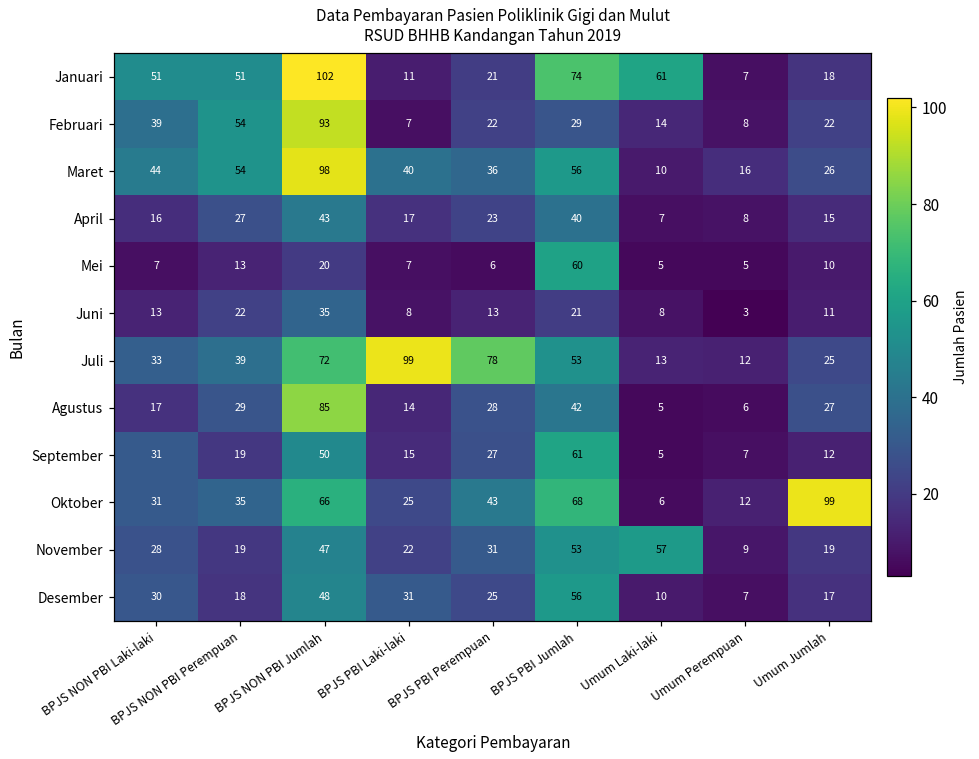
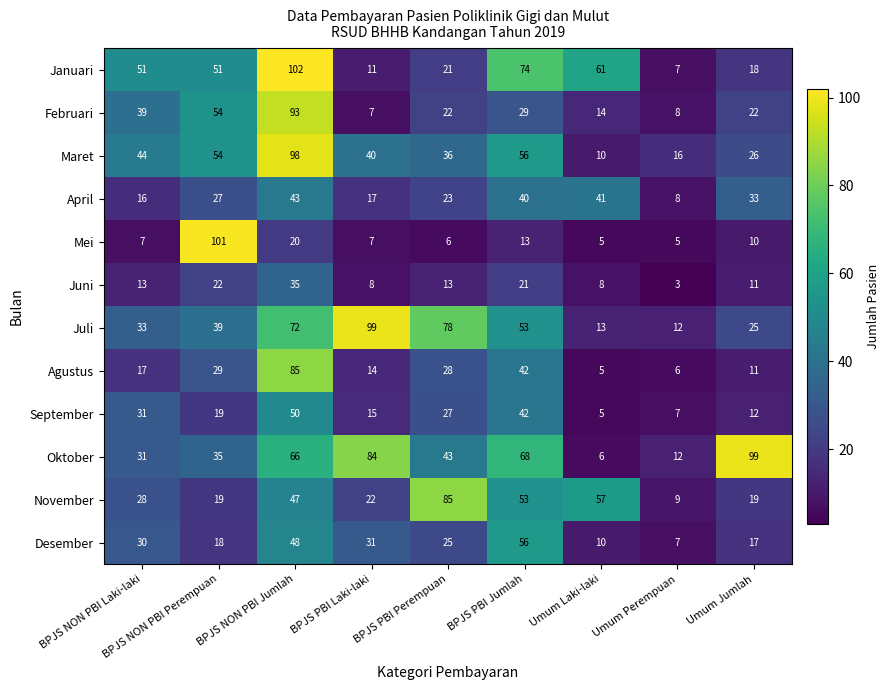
  {
    "Januari": {
      "BPJS NON PBI Laki-laki": 51,
      "BPJS NON PBI Perempuan": 51,
      "BPJS NON PBI Jumlah": 102,
      "BPJS PBI Laki-laki": 11,
      "BPJS PBI Perempuan": 21,
      "BPJS PBI Jumlah": 74,
      "Umum Laki-laki": 61,
      "Umum Perempuan": 7,
      "Umum Jumlah": 18
    },
    "Februari": {
      "BPJS NON PBI Laki-laki": 39,
      "BPJS NON PBI Perempuan": 54,
      "BPJS NON PBI Jumlah": 93,
      "BPJS PBI Laki-laki": 7,
      "BPJS PBI Perempuan": 22,
      "BPJS PBI Jumlah": 29,
      "Umum Laki-laki": 14,
      "Umum Perempuan": 8,
      "Umum Jumlah": 22
    },
    "Maret": {
      "BPJS NON PBI Laki-laki": 44,
      "BPJS NON PBI Perempuan": 54,
      "BPJS NON PBI Jumlah": 98,
      "BPJS PBI Laki-laki": 40,
      "BPJS PBI Perempuan": 36,
      "BPJS PBI Jumlah": 56,
      "Umum Laki-laki": 10,
      "Umum Perempuan": 16,
      "Umum Jumlah": 26
    },
    "April": {
      "BPJS NON PBI Laki-laki": 16,
      "BPJS NON PBI Perempuan": 27,
      "BPJS NON PBI Jumlah": 43,
      "BPJS PBI Laki-laki": 17,
      "BPJS PBI Perempuan": 23,
      "BPJS PBI Jumlah": 40,
-     "Umum Laki-laki": 7,
+     "Umum Laki-laki": 41,
      "Umum Perempuan": 8,
-     "Umum Jumlah": 15
+     "Umum Jumlah": 33
    },
    "Mei": {
      "BPJS NON PBI Laki-laki": 7,
-     "BPJS NON PBI Perempuan": 13,
+     "BPJS NON PBI Perempuan": 101,
      "BPJS NON PBI Jumlah": 20,
      "BPJS PBI Laki-laki": 7,
      "BPJS PBI Perempuan": 6,
-     "BPJS PBI Jumlah": 60,
+     "BPJS PBI Jumlah": 13,
      "Umum Laki-laki": 5,
      "Umum Perempuan": 5,
      "Umum Jumlah": 10
    },
    "Juni": {
      "BPJS NON PBI Laki-laki": 13,
      "BPJS NON PBI Perempuan": 22,
      "BPJS NON PBI Jumlah": 35,
      "BPJS PBI Laki-laki": 8,
      "BPJS PBI Perempuan": 13,
      "BPJS PBI Jumlah": 21,
      "Umum Laki-laki": 8,
      "Umum Perempuan": 3,
      "Umum Jumlah": 11
    },
    "Juli": {
      "BPJS NON PBI Laki-laki": 33,
      "BPJS NON PBI Perempuan": 39,
      "BPJS NON PBI Jumlah": 72,
      "BPJS PBI Laki-laki": 99,
      "BPJS PBI Perempuan": 78,
      "BPJS PBI Jumlah": 53,
      "Umum Laki-laki": 13,
      "Umum Perempuan": 12,
      "Umum Jumlah": 25
    },
    "Agustus": {
      "BPJS NON PBI Laki-laki": 17,
      "BPJS NON PBI Perempuan": 29,
      "BPJS NON PBI Jumlah": 85,
      "BPJS PBI Laki-laki": 14,
      "BPJS PBI Perempuan": 28,
      "BPJS PBI Jumlah": 42,
      "Umum Laki-laki": 5,
      "Umum Perempuan": 6,
-     "Umum Jumlah": 27
+     "Umum Jumlah": 11
    },
    "September": {
      "BPJS NON PBI Laki-laki": 31,
      "BPJS NON PBI Perempuan": 19,
      "BPJS NON PBI Jumlah": 50,
      "BPJS PBI Laki-laki": 15,
      "BPJS PBI Perempuan": 27,
-     "BPJS PBI Jumlah": 61,
+     "BPJS PBI Jumlah": 42,
      "Umum Laki-laki": 5,
      "Umum Perempuan": 7,
      "Umum Jumlah": 12
    },
    "Oktober": {
      "BPJS NON PBI Laki-laki": 31,
      "BPJS NON PBI Perempuan": 35,
      "BPJS NON PBI Jumlah": 66,
-     "BPJS PBI Laki-laki": 25,
+     "BPJS PBI Laki-laki": 84,
      "BPJS PBI Perempuan": 43,
      "BPJS PBI Jumlah": 68,
      "Umum Laki-laki": 6,
      "Umum Perempuan": 12,
      "Umum Jumlah": 99
    },
    "November": {
      "BPJS NON PBI Laki-laki": 28,
      "BPJS NON PBI Perempuan": 19,
      "BPJS NON PBI Jumlah": 47,
      "BPJS PBI Laki-laki": 22,
-     "BPJS PBI Perempuan": 31,
+     "BPJS PBI Perempuan": 85,
      "BPJS PBI Jumlah": 53,
      "Umum Laki-laki": 57,
      "Umum Perempuan": 9,
      "Umum Jumlah": 19
    },
    "Desember": {
      "BPJS NON PBI Laki-laki": 30,
      "BPJS NON PBI Perempuan": 18,
      "BPJS NON PBI Jumlah": 48,
      "BPJS PBI Laki-laki": 31,
      "BPJS PBI Perempuan": 25,
      "BPJS PBI Jumlah": 56,
      "Umum Laki-laki": 10,
      "Umum Perempuan": 7,
      "Umum Jumlah": 17
    }
  }
